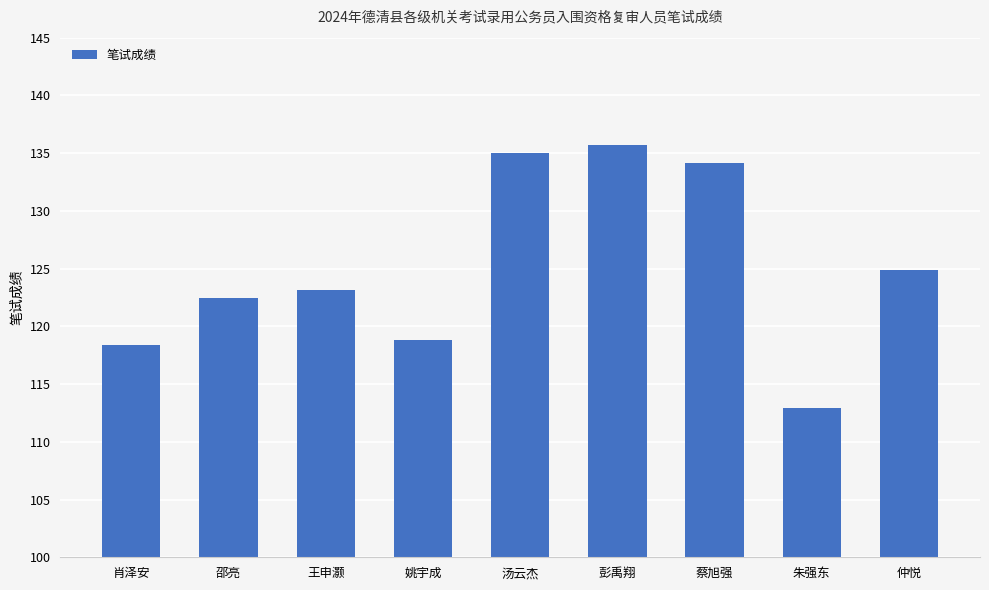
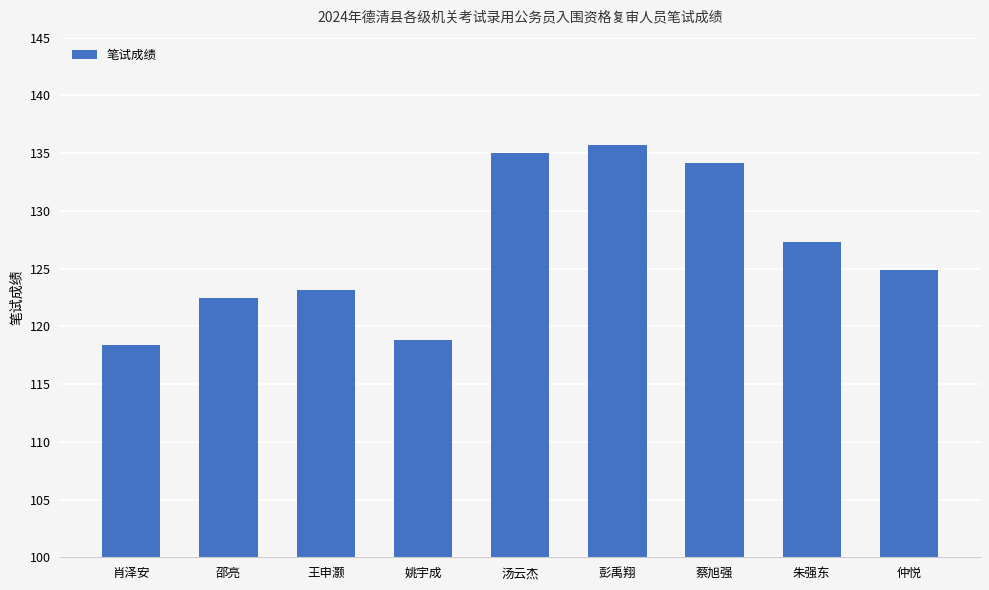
  {
    "肖泽安": 118.4,
    "邵亮": 122.5,
    "王申灏": 123.1,
    "姚宇成": 118.8,
    "汤云杰": 135.1,
    "彭禹翔": 135.7,
    "蔡旭强": 134.2,
-   "朱强东": 112.9,
+   "朱强东": 127.3,
    "仲悦": 124.9
  }
